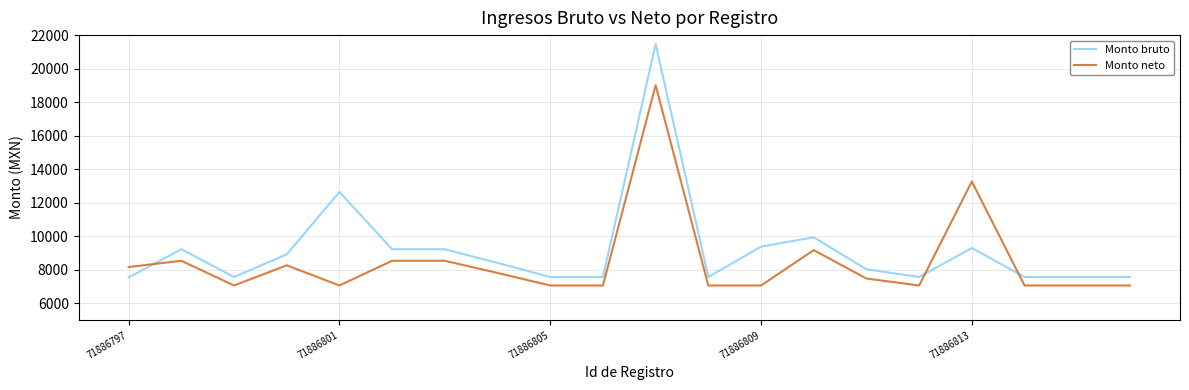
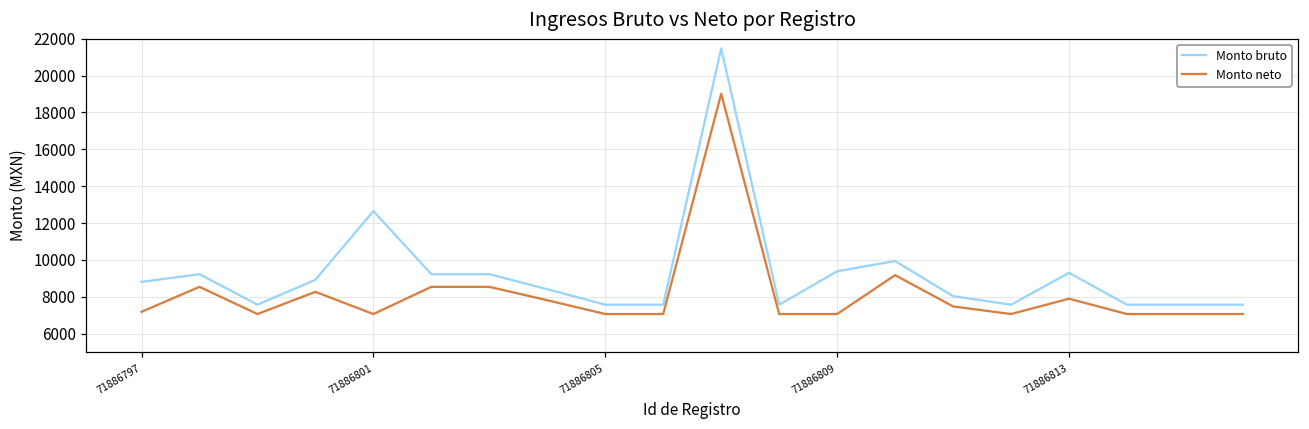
  {
    "Monto bruto": {
-     "71886797": 7500,
+     "71886797": 8800,
      "71886801": 12600,
      "71886805": 7600,
      "71886809": 9400,
      "71886813": 9300
    },
    "Monto neto": {
-     "71886797": 8200,
+     "71886797": 7200,
      "71886801": 7100,
      "71886805": 7100,
      "71886809": 7100,
-     "71886813": 13300
+     "71886813": 7900
    }
  }
